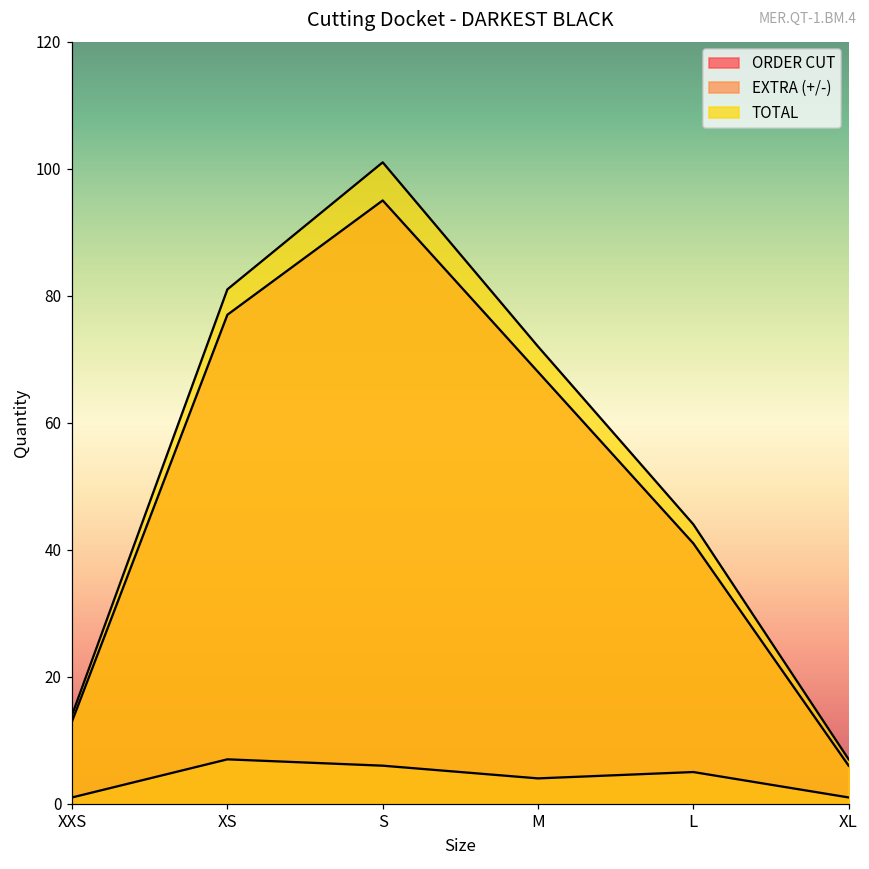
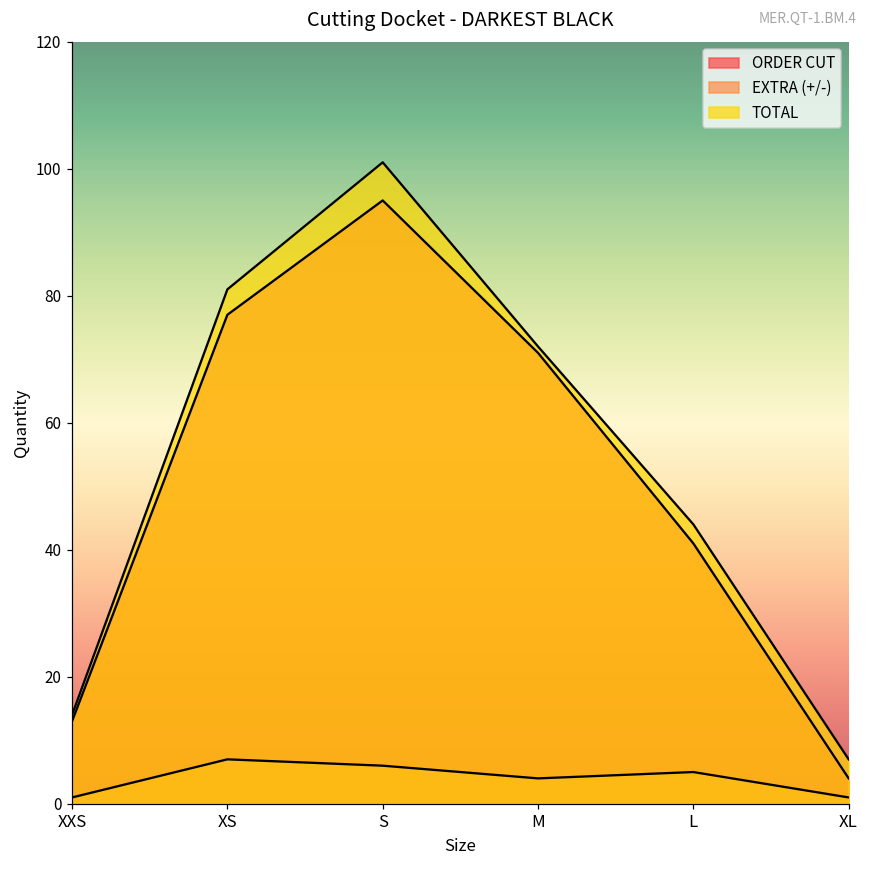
  {
    "ORDER CUT": {
      "XXS": 13,
      "XS": 77,
      "S": 95,
-     "M": 68,
+     "M": 71,
      "L": 41,
-     "XL": 6
+     "XL": 4
    },
    "EXTRA (+/-)": {
      "XXS": 1,
      "XS": 7,
      "S": 6,
      "M": 4,
      "L": 5,
      "XL": 1
    },
    "TOTAL": {
      "XXS": 14,
      "XS": 81,
      "S": 101,
      "M": 72,
      "L": 44,
      "XL": 7
    }
  }
